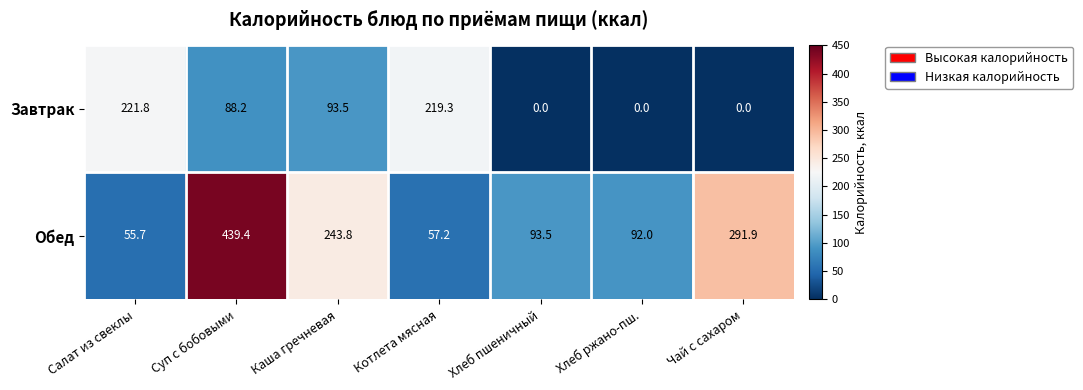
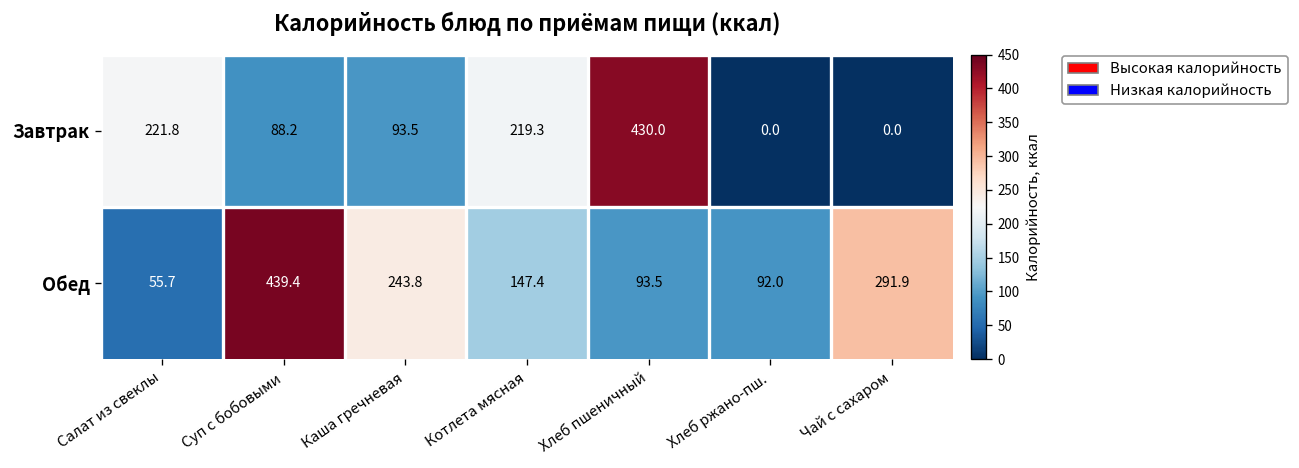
  {
    "Завтрак": {
      "Салат из свеклы": 221.8,
      "Суп с бобовыми": 88.2,
      "Каша гречневая": 93.5,
      "Котлета мясная": 219.3,
-     "Хлеб пшеничный": 0.0,
+     "Хлеб пшеничный": 430.0,
      "Хлеб ржано-пш.": 0.0,
      "Чай с сахаром": 0.0
    },
    "Обед": {
      "Салат из свеклы": 55.7,
      "Суп с бобовыми": 439.4,
      "Каша гречневая": 243.8,
-     "Котлета мясная": 57.2,
+     "Котлета мясная": 147.4,
      "Хлеб пшеничный": 93.5,
      "Хлеб ржано-пш.": 92.0,
      "Чай с сахаром": 291.9
    }
  }
